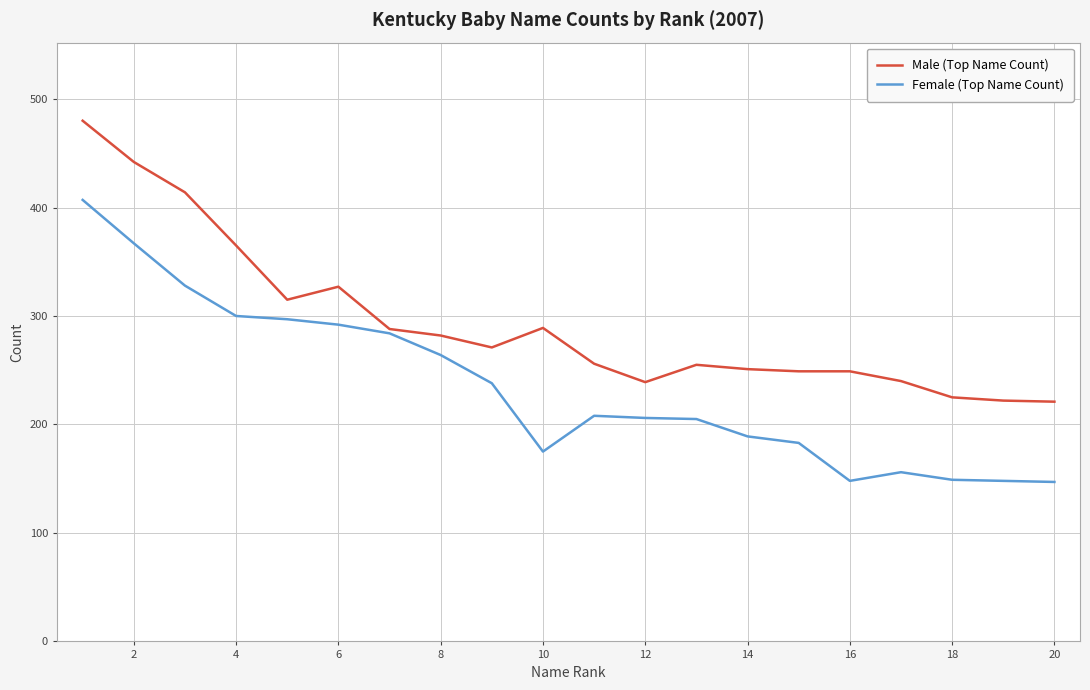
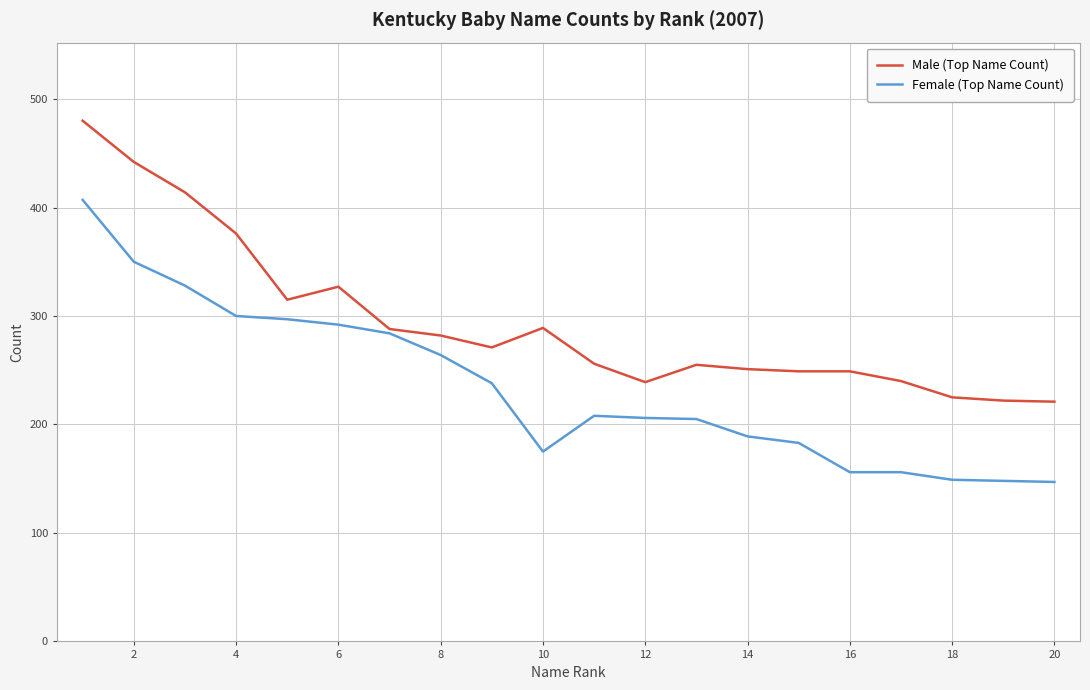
  {
    "Male (Top Name Count)": {
      "2": 442,
-     "4": 365,
+     "4": 376,
      "6": 327,
      "8": 282,
      "10": 289,
      "12": 239,
      "14": 251,
      "16": 249,
      "18": 225,
      "20": 221
    },
    "Female (Top Name Count)": {
-     "2": 367,
+     "2": 350,
      "4": 300,
      "6": 292,
      "8": 264,
      "10": 175,
      "12": 206,
      "14": 189,
-     "16": 148,
+     "16": 156,
      "18": 149,
      "20": 147
    }
  }
